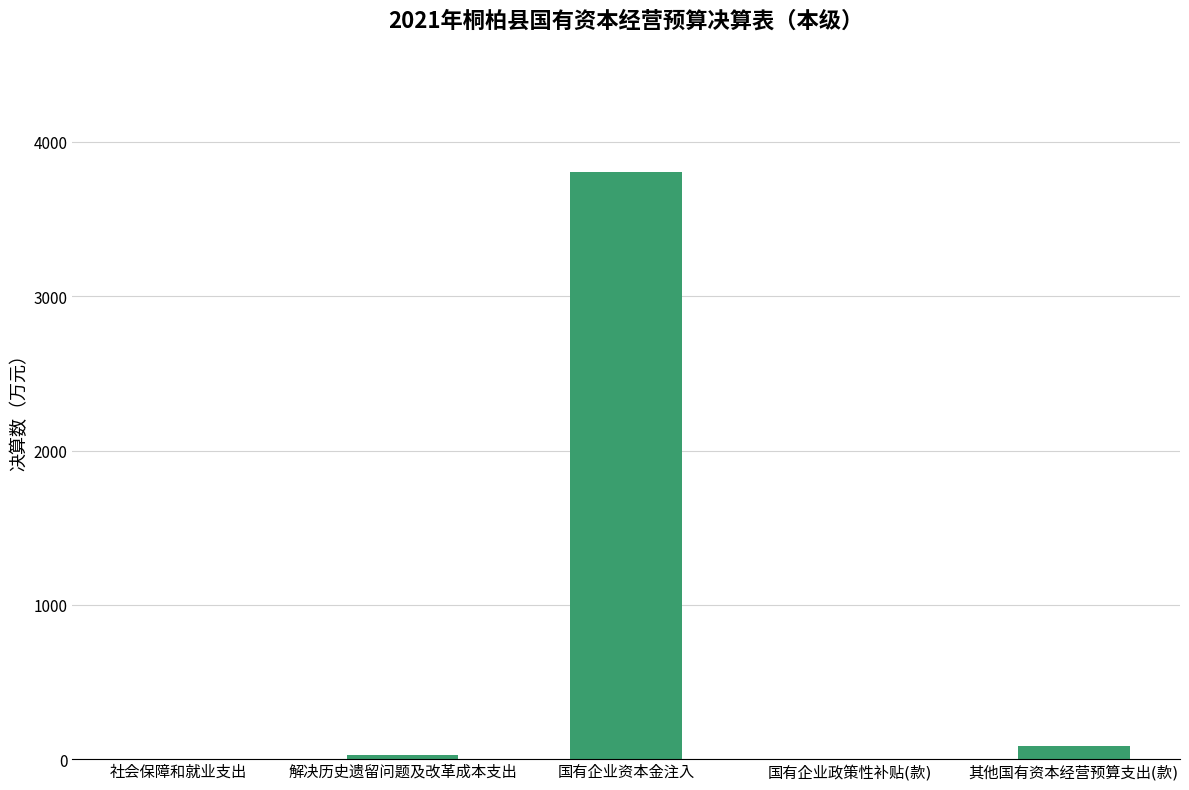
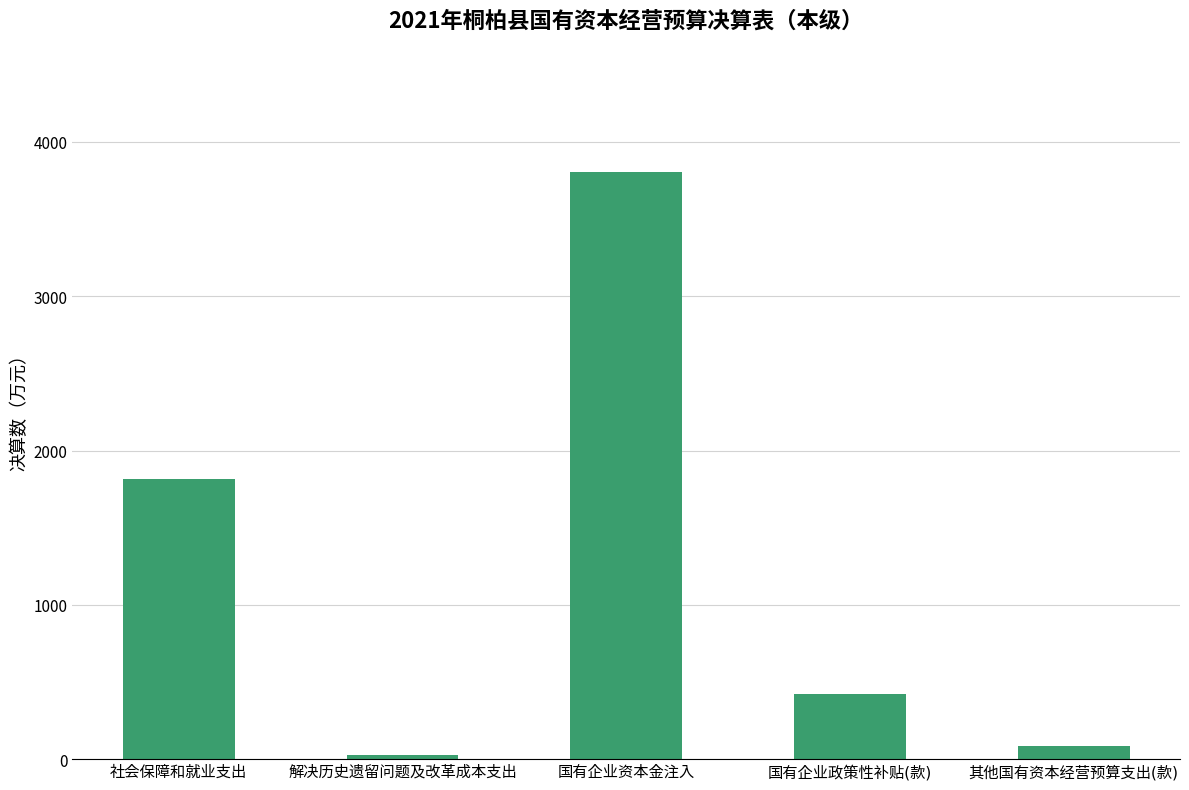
  {
-   "社会保障和就业支出": 0,
+   "社会保障和就业支出": 1810,
    "解决历史遗留问题及改革成本支出": 30,
    "国有企业资本金注入": 3800,
-   "国有企业政策性补贴(款)": 0,
+   "国有企业政策性补贴(款)": 420,
    "其他国有资本经营预算支出(款)": 90
  }
